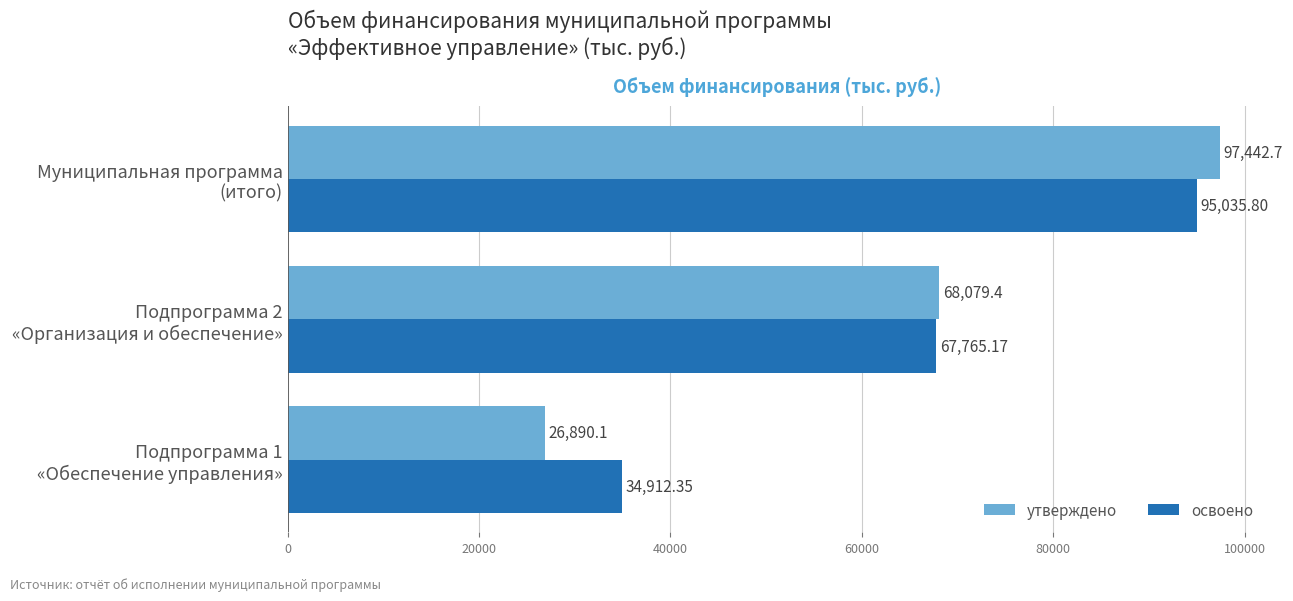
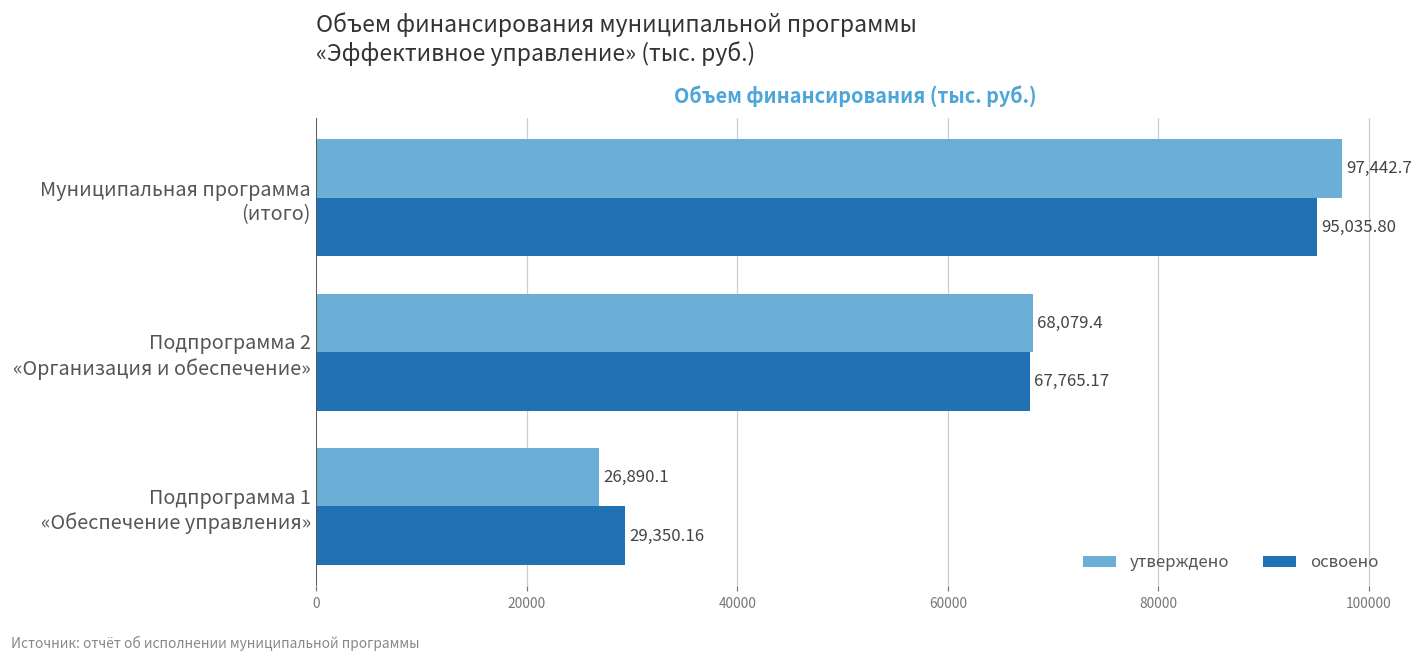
  {
    "утверждено": {
      "Муниципальная программа (итого)": "97,442.7",
      "Подпрограмма 2 «Организация и обеспечение»": "68,079.4",
      "Подпрограмма 1 «Обеспечение управления»": "26,890.1"
    },
    "освоено": {
      "Муниципальная программа (итого)": "95,035.80",
      "Подпрограмма 2 «Организация и обеспечение»": "67,765.17",
-     "Подпрограмма 1 «Обеспечение управления»": "34,912.35"
+     "Подпрограмма 1 «Обеспечение управления»": "29,350.16"
    }
  }
